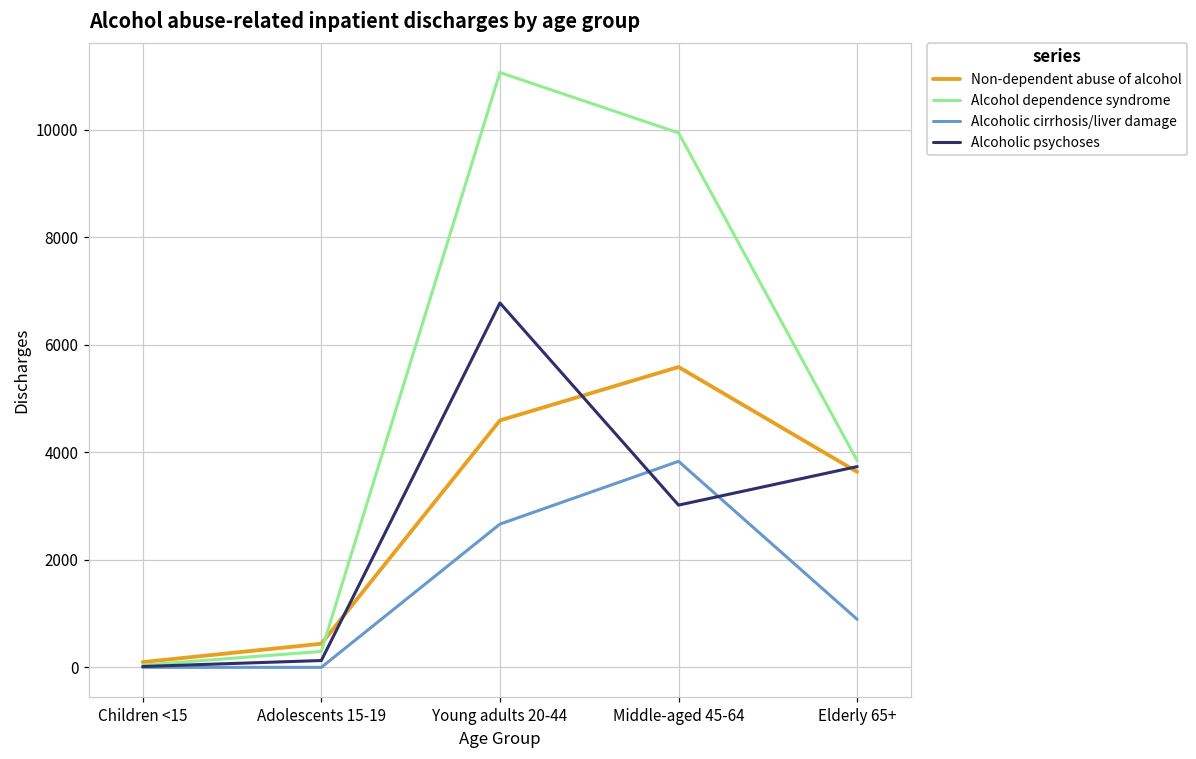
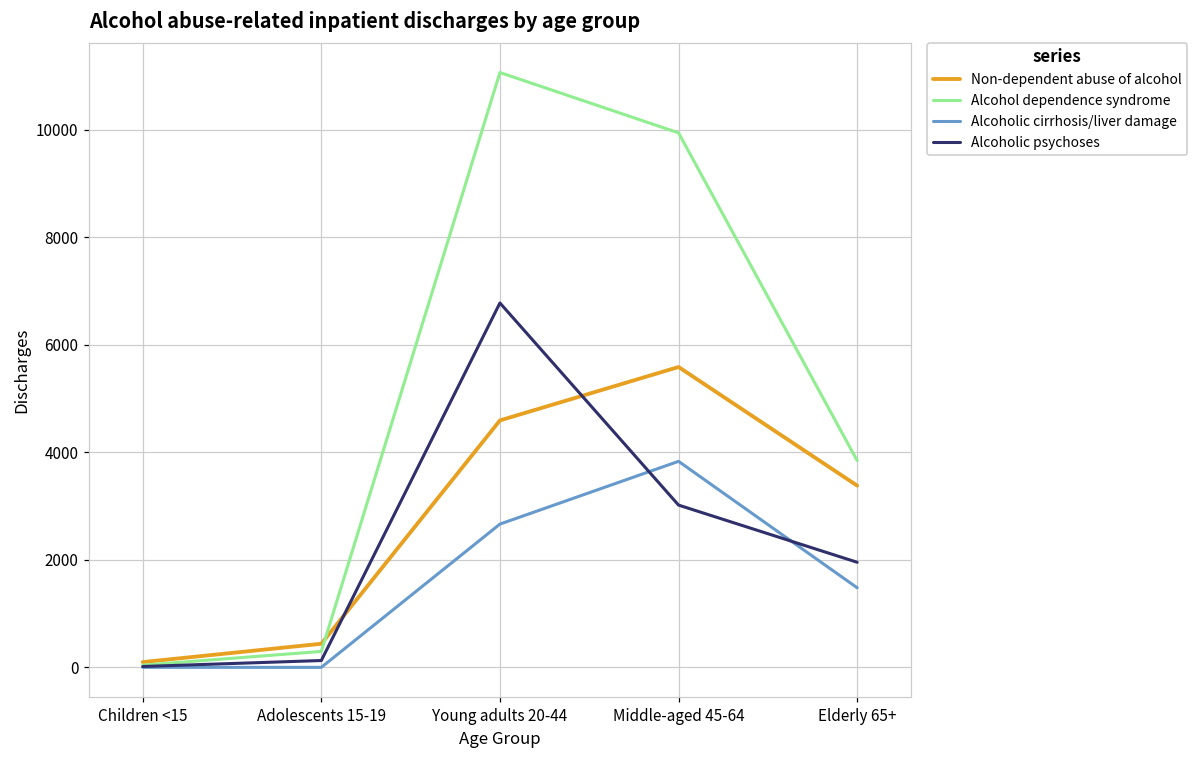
  {
    "Non-dependent abuse of alcohol": {
      "Children <15": 100,
      "Adolescents 15-19": 400,
      "Young adults 20-44": 4600,
      "Middle-aged 45-64": 5600,
-     "Elderly 65+": 3600
+     "Elderly 65+": 3400
    },
    "Alcohol dependence syndrome": {
      "Adolescents 15-19": 300,
      "Young adults 20-44": 11100,
      "Middle-aged 45-64": 9900,
      "Elderly 65+": 3800
    },
    "Alcoholic cirrhosis/liver damage": {
      "Adolescents 15-19": 0,
      "Young adults 20-44": 2700,
      "Middle-aged 45-64": 3800,
-     "Elderly 65+": 900
+     "Elderly 65+": 1500
    },
    "Alcoholic psychoses": {
      "Adolescents 15-19": 100,
      "Young adults 20-44": 6800,
      "Middle-aged 45-64": 3000,
-     "Elderly 65+": 3700
+     "Elderly 65+": 2000
    }
  }
